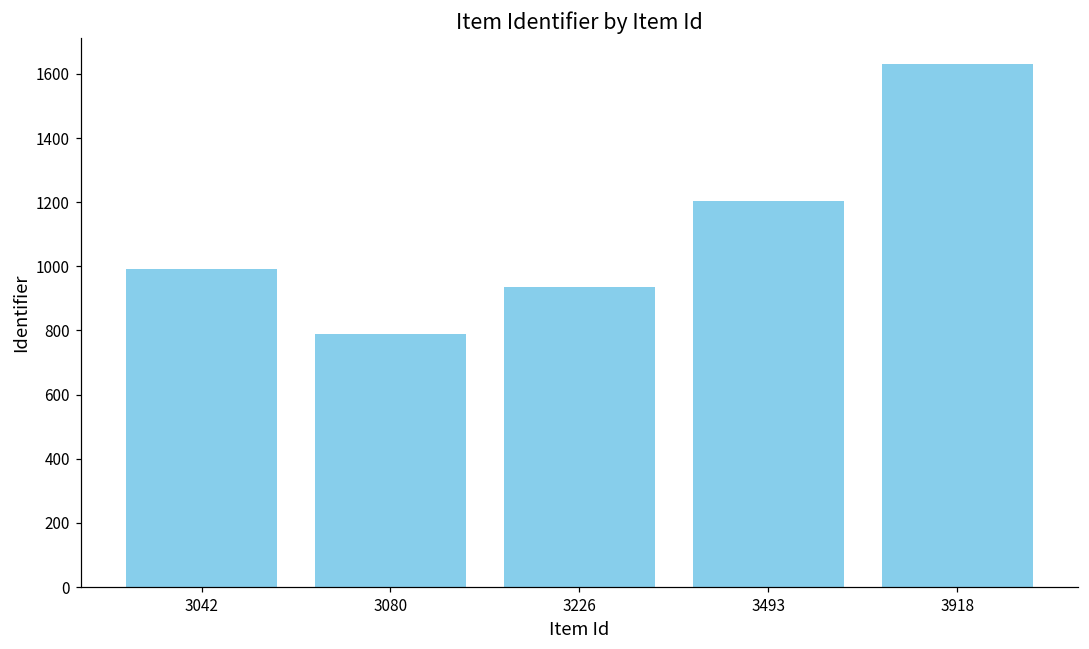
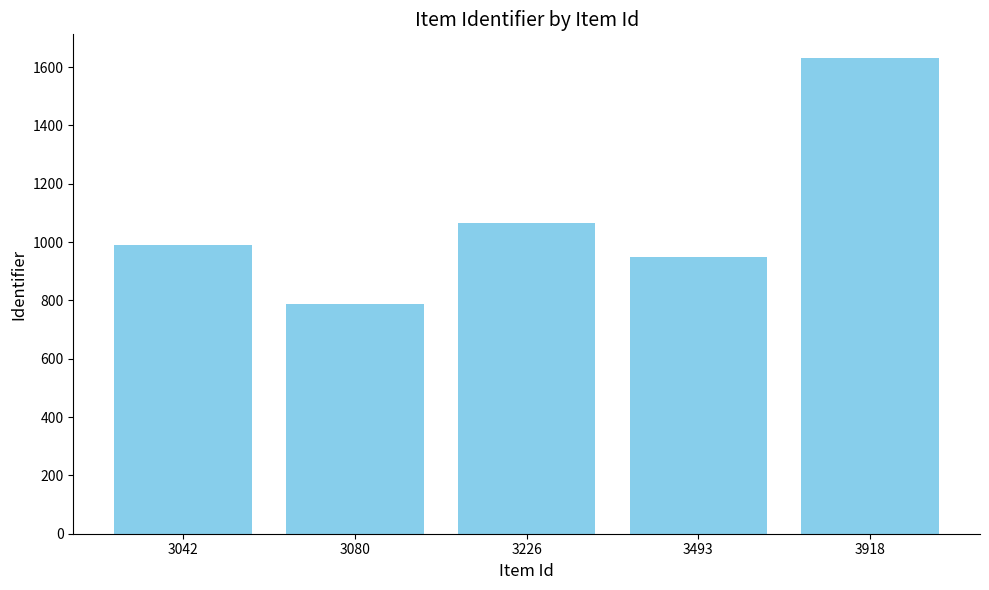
  {
    "3042": 990,
    "3080": 790,
-   "3226": 940,
-   "3493": 1200,
+   "3226": 1070,
+   "3493": 950,
    "3918": 1630
  }
